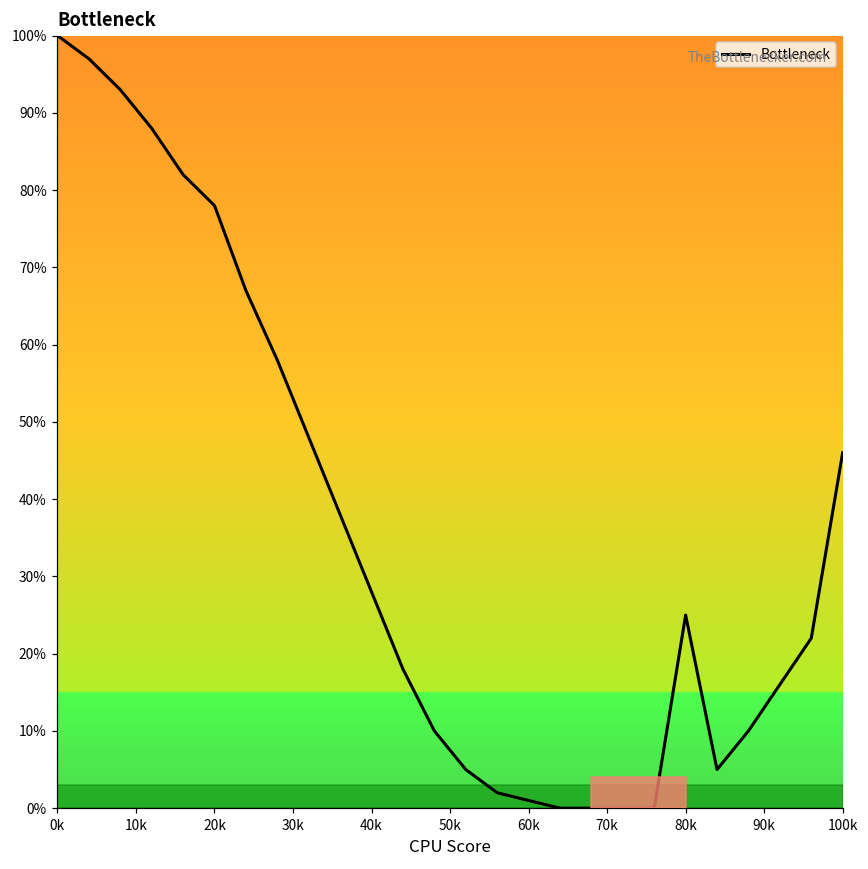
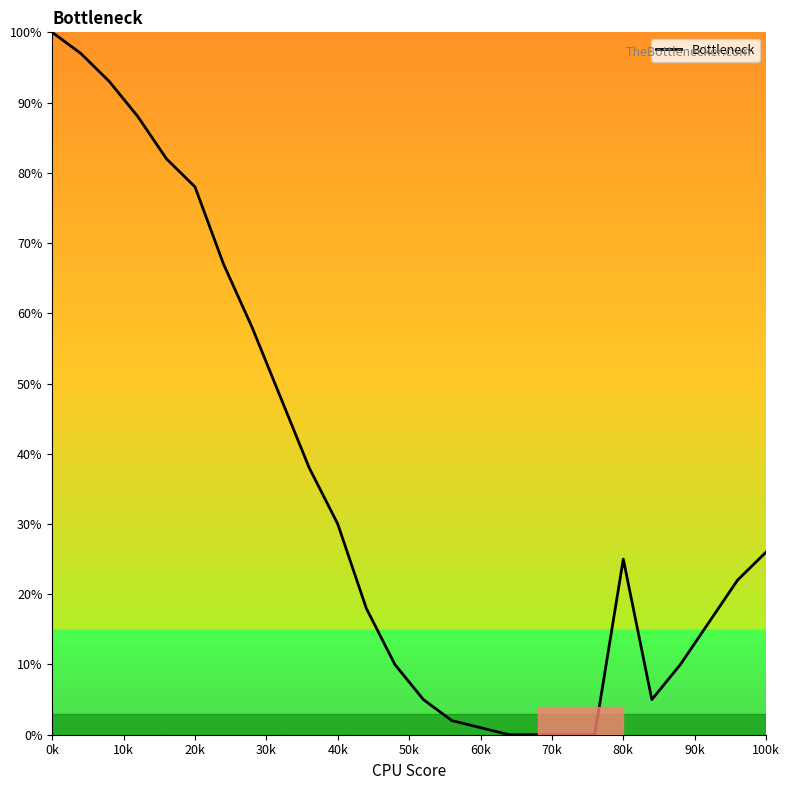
  {
    "0k": "100%",
    "20k": "78%",
-   "40k": "28%",
+   "40k": "30%",
    "80k": "25%",
-   "100k": "46%"
+   "100k": "26%"
  }
